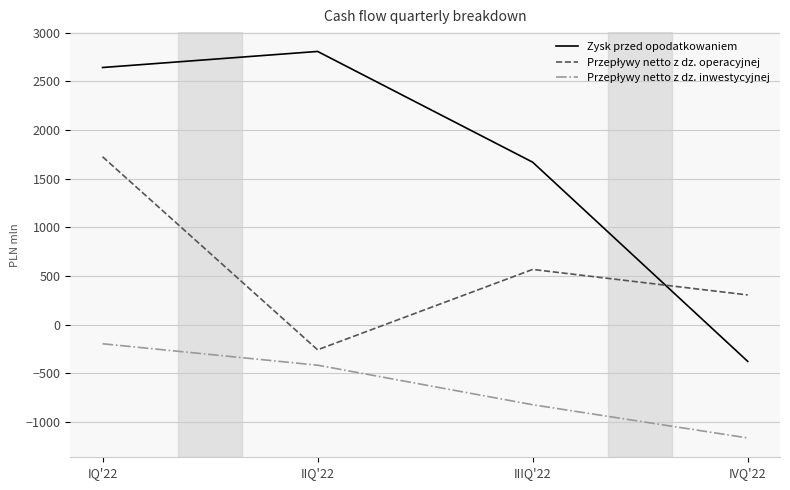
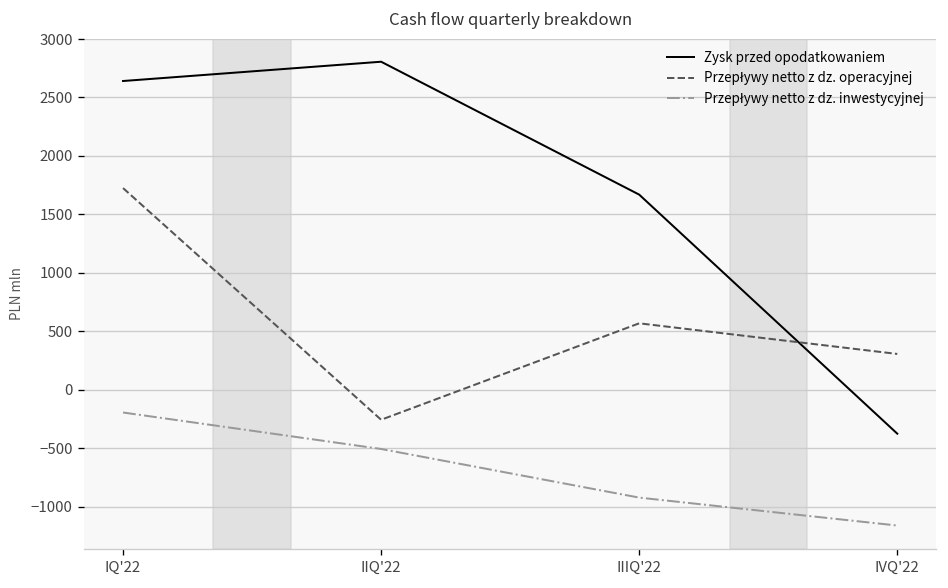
  {
    "Zysk przed opodatkowaniem": {
      "IQ'22": 2600,
      "IIQ'22": 2800,
      "IIIQ'22": 1700,
      "IVQ'22": -400
    },
    "Przepływy netto z dz. operacyjnej": {
      "IQ'22": 1700,
      "IIQ'22": -300,
      "IIIQ'22": 600,
      "IVQ'22": 300
    },
    "Przepływy netto z dz. inwestycyjnej": {
      "IQ'22": -200,
-     "IIQ'22": -400,
-     "IIIQ'22": -800,
+     "IIQ'22": -500,
+     "IIIQ'22": -900,
      "IVQ'22": -1200
    }
  }
